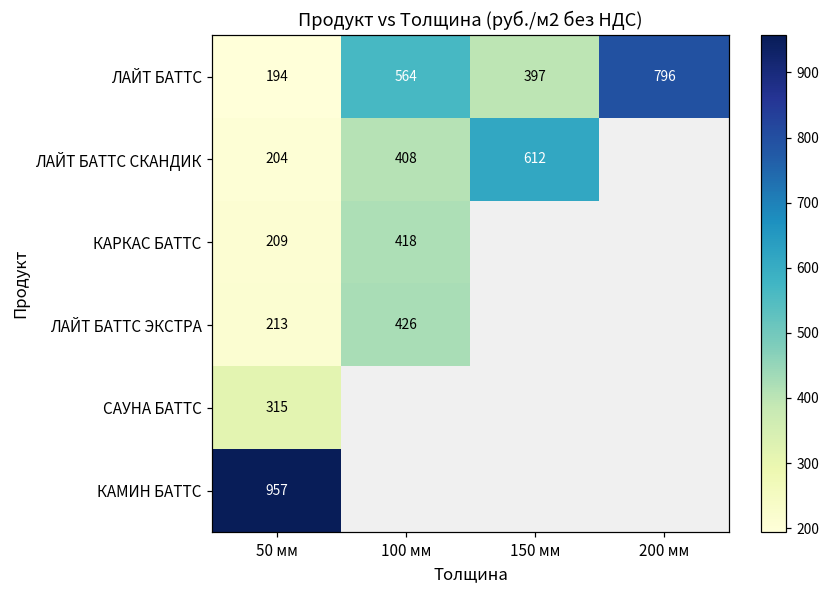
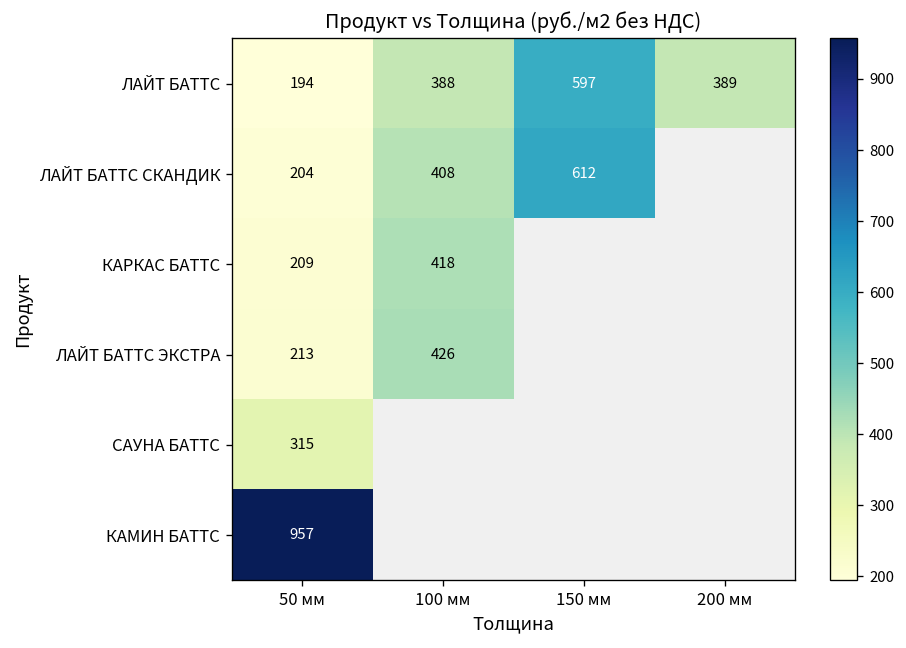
  {
    "ЛАЙТ БАТТС": {
      "50 мм": 194,
-     "100 мм": 564,
-     "150 мм": 397,
-     "200 мм": 796
+     "100 мм": 388,
+     "150 мм": 597,
+     "200 мм": 389
    },
    "ЛАЙТ БАТТС СКАНДИК": {
      "50 мм": 204,
      "100 мм": 408,
      "150 мм": 612
    },
    "КАРКАС БАТТС": {
      "50 мм": 209,
      "100 мм": 418
    },
    "ЛАЙТ БАТТС ЭКСТРА": {
      "50 мм": 213,
      "100 мм": 426
    },
    "САУНА БАТТС": {
      "50 мм": 315
    },
    "КАМИН БАТТС": {
      "50 мм": 957
    }
  }
